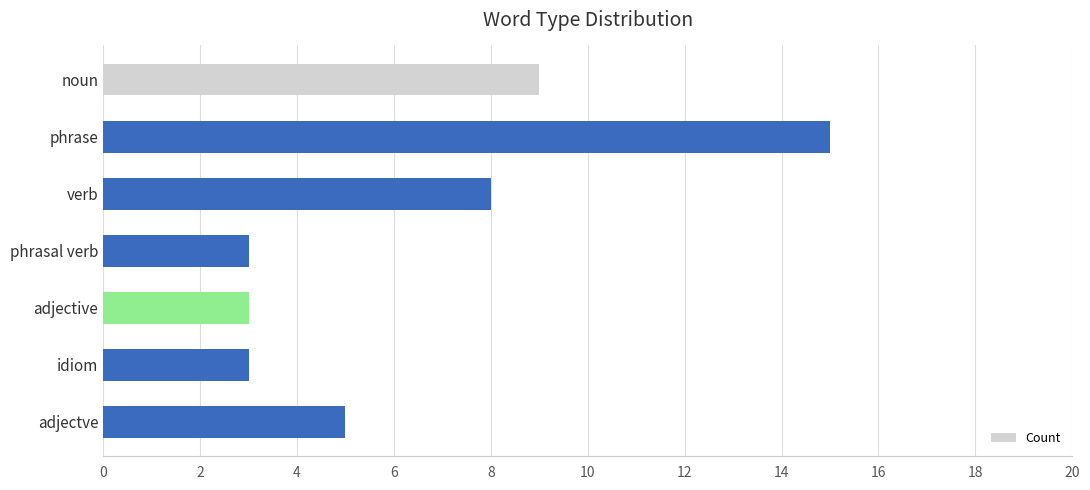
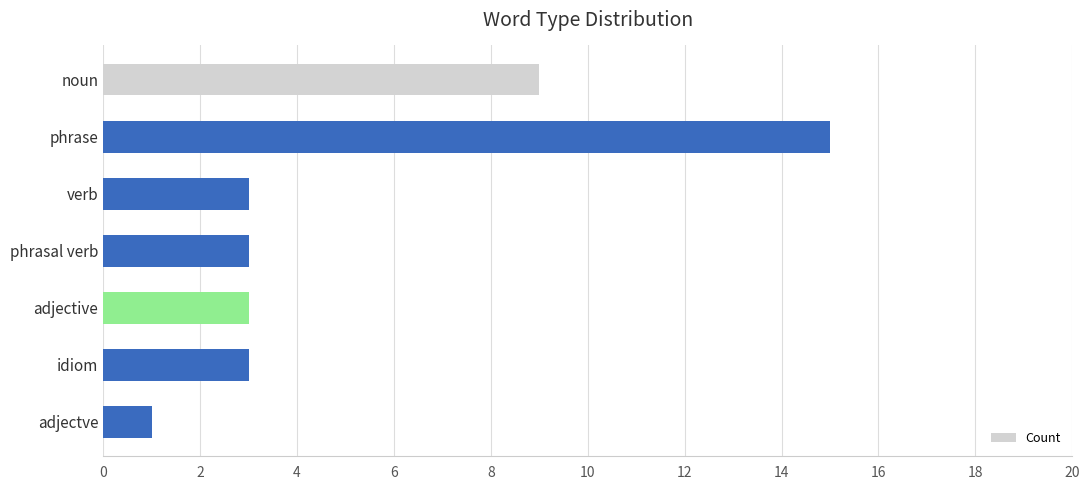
  {
    "noun": 9,
    "phrase": 15,
-   "verb": 8,
+   "verb": 3,
    "phrasal verb": 3,
    "adjective": 3,
    "idiom": 3,
-   "adjectve": 5
+   "adjectve": 1
  }
